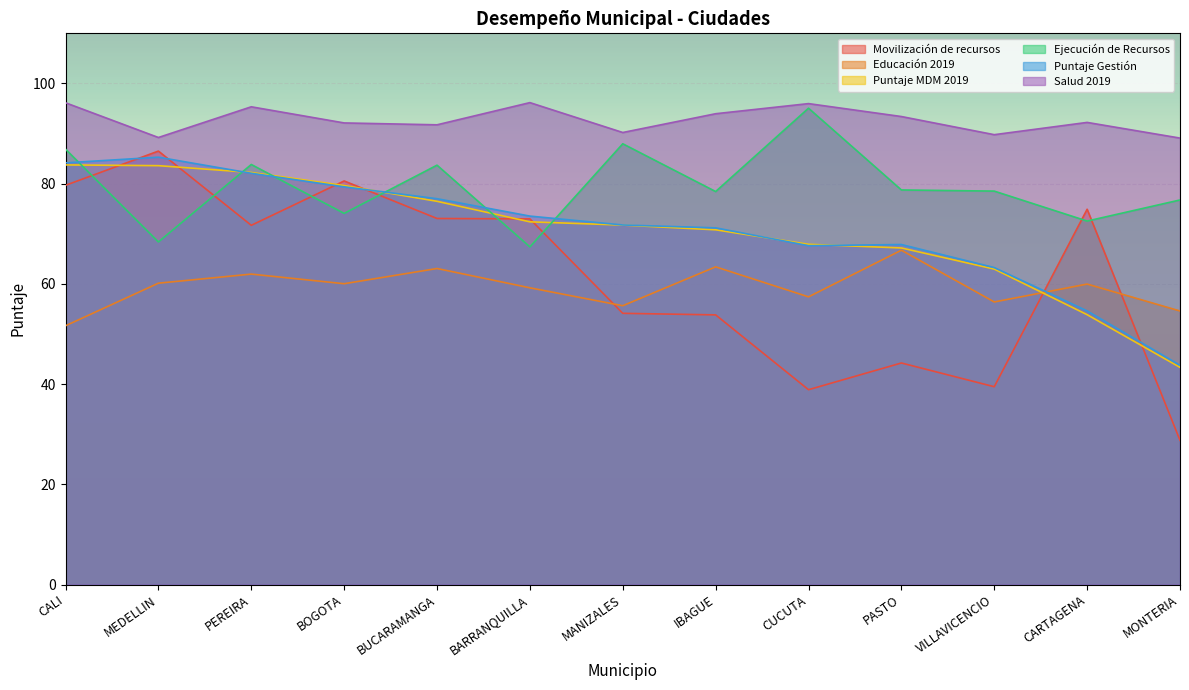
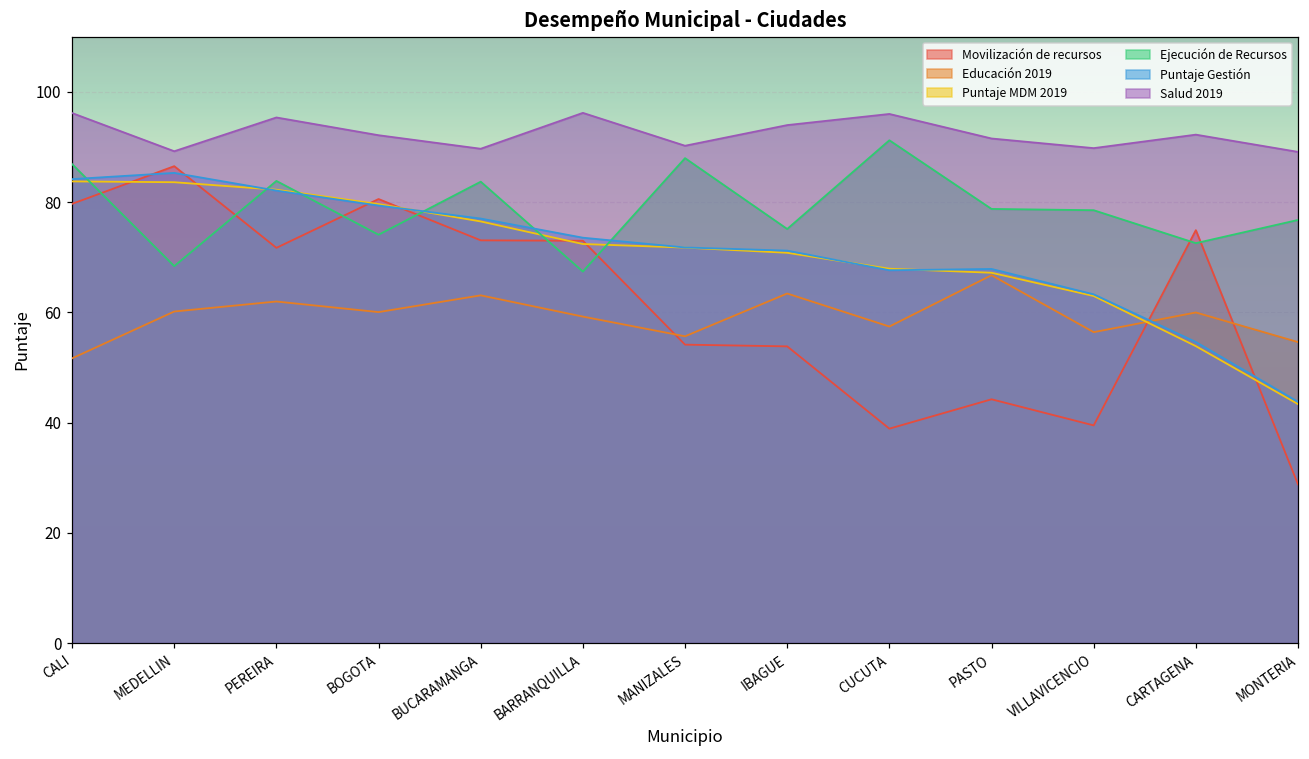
  {
    "Puntaje MDM 2019": {
      "MEDELLIN": 84,
      "BUCARAMANGA": 76,
      "BARRANQUILLA": 72,
      "CARTAGENA": 54
    },
    "Ejecución de Recursos": {
      "CALI": 87,
      "MEDELLIN": 68,
      "PEREIRA": 84,
      "BOGOTA": 74,
      "BUCARAMANGA": 84,
      "BARRANQUILLA": 67,
      "MANIZALES": 88,
-     "IBAGUE": 78,
-     "CUCUTA": 95,
+     "IBAGUE": 75,
+     "CUCUTA": 91,
      "PASTO": 79,
      "VILLAVICENCIO": 79,
      "CARTAGENA": 73,
      "MONTERIA": 77
    },
    "Puntaje Gestión": {
      "MEDELLIN": 85,
      "BUCARAMANGA": 77,
      "BARRANQUILLA": 74,
      "PASTO": 68,
      "CARTAGENA": 55
    },
    "Salud 2019": {
      "CALI": 96,
      "MEDELLIN": 89,
      "PEREIRA": 95,
      "BOGOTA": 92,
-     "BUCARAMANGA": 92,
+     "BUCARAMANGA": 90,
      "BARRANQUILLA": 96,
      "MANIZALES": 90,
      "IBAGUE": 94,
      "CUCUTA": 96,
-     "PASTO": 93,
+     "PASTO": 92,
      "VILLAVICENCIO": 90,
      "CARTAGENA": 92,
      "MONTERIA": 89
    }
  }
